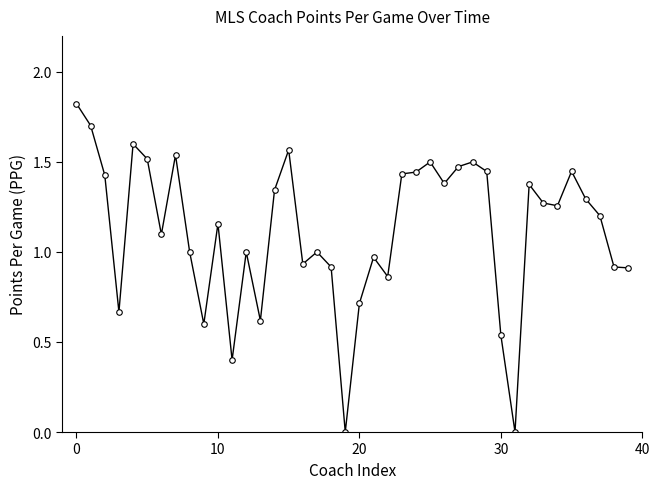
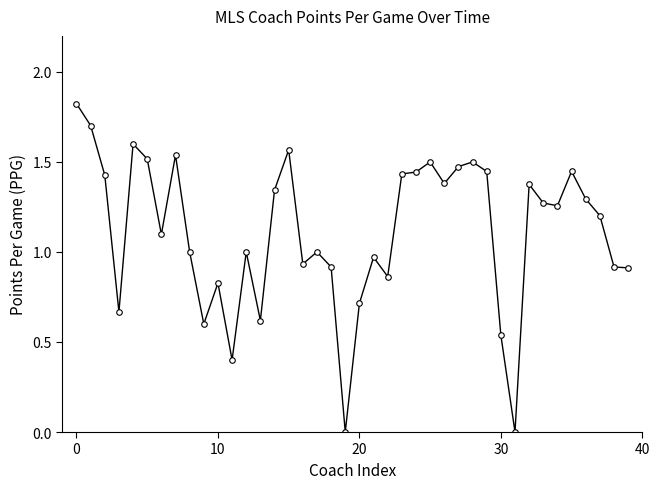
  {
    "0": 1.82,
-   "10": 1.16,
+   "10": 0.83,
    "20": 0.71,
    "30": 0.54
  }
